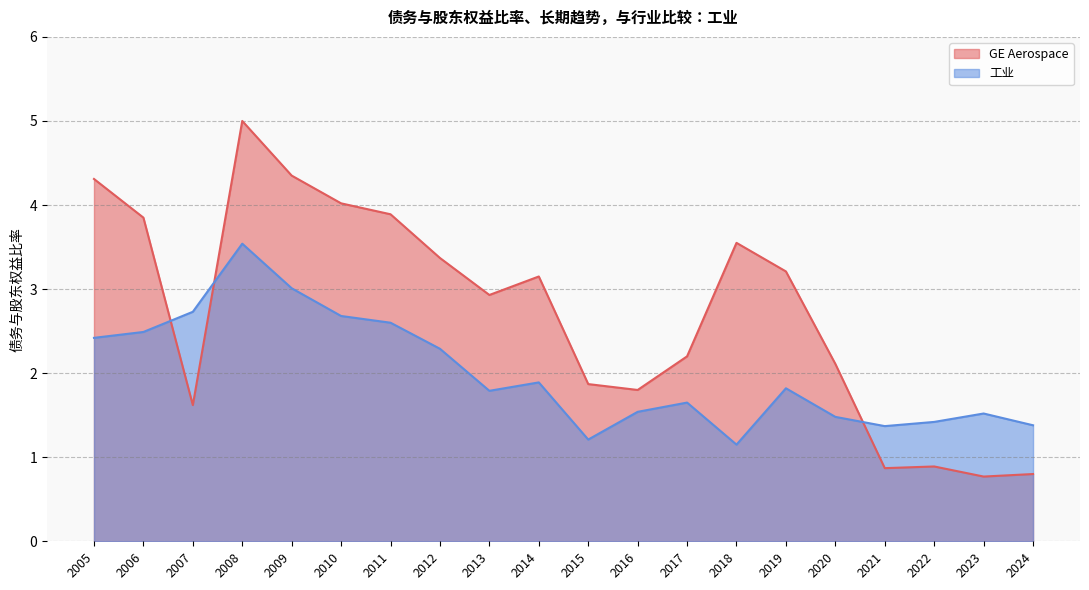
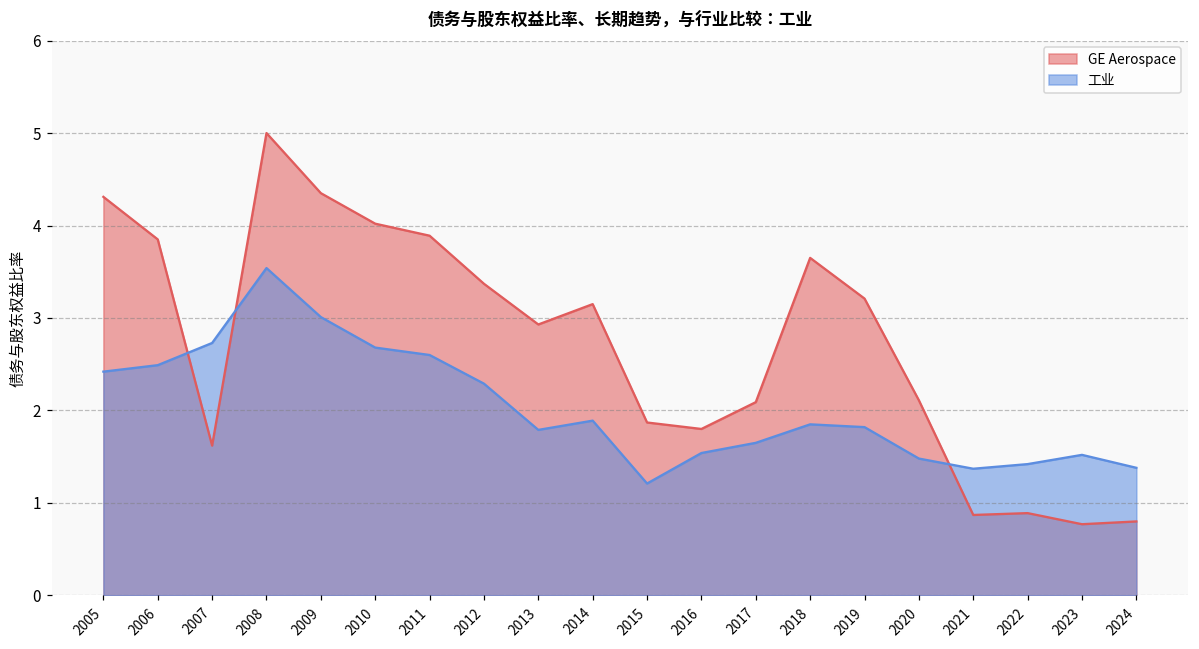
  {
    "GE Aerospace": {
      "2005": 4.3,
      "2006": 3.9,
      "2007": 1.6,
      "2008": 5.0,
      "2009": 4.4,
      "2010": 4.0,
      "2011": 3.9,
      "2012": 3.4,
      "2013": 2.9,
      "2014": 3.2,
      "2015": 1.9,
      "2016": 1.8,
-     "2017": 2.2,
-     "2018": 3.6,
+     "2017": 2.1,
+     "2018": 3.7,
      "2019": 3.2,
      "2020": 2.1,
      "2021": 0.9,
      "2022": 0.9,
      "2023": 0.8,
      "2024": 0.8
    },
    "工业": {
      "2005": 2.4,
      "2006": 2.5,
      "2007": 2.7,
      "2008": 3.5,
      "2009": 3.0,
      "2010": 2.7,
      "2011": 2.6,
      "2012": 2.3,
      "2013": 1.8,
      "2014": 1.9,
      "2015": 1.2,
      "2016": 1.5,
      "2017": 1.7,
-     "2018": 1.2,
+     "2018": 1.9,
      "2019": 1.8,
      "2020": 1.5,
      "2021": 1.4,
      "2022": 1.4,
      "2023": 1.5,
      "2024": 1.4
    }
  }
